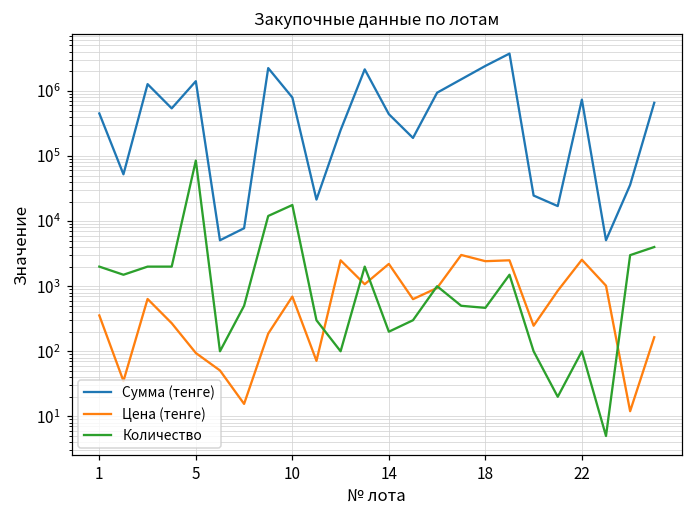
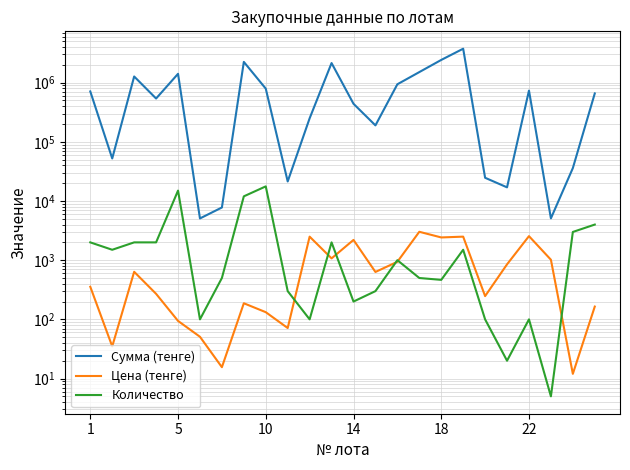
  {
    "Сумма (тенге)": {
-     "1": 500000,
+     "1": 700000,
      "5": 1400000,
      "10": 800000,
      "14": 400000,
      "18": 2400000,
      "22": 700000
    },
    "Цена (тенге)": {
      "1": 400,
      "5": 90,
-     "10": 700,
+     "10": 130,
      "14": 2200,
      "18": 2400,
      "22": 2600
    },
    "Количество": {
      "1": 2000,
-     "5": 90000,
+     "5": 15000,
      "10": 18000,
      "14": 200,
      "18": 500,
      "22": 100
    }
  }
